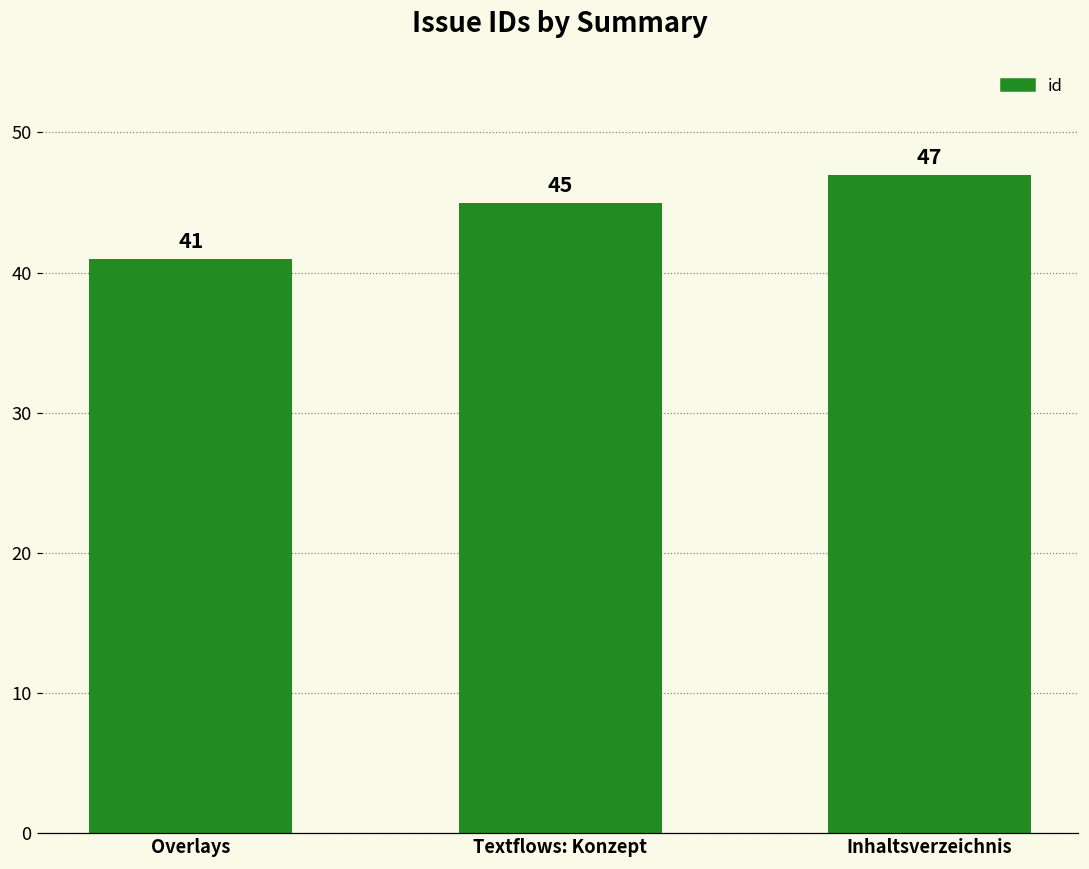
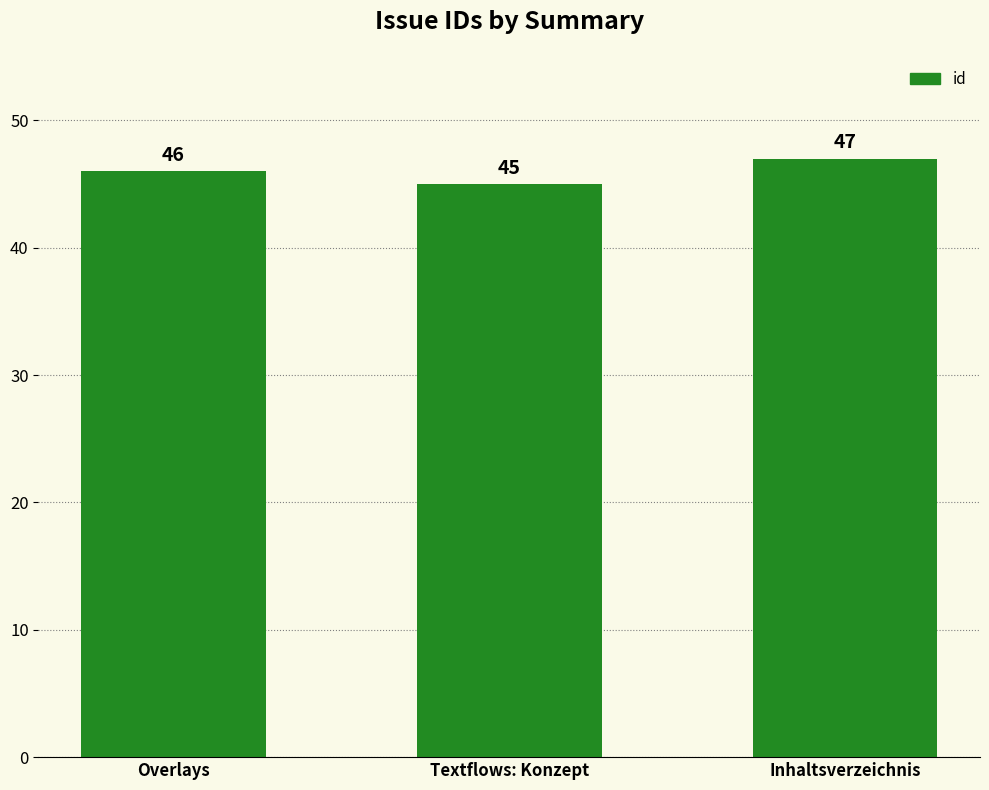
  {
-   "Overlays": 41,
+   "Overlays": 46,
    "Textflows: Konzept": 45,
    "Inhaltsverzeichnis": 47
  }
